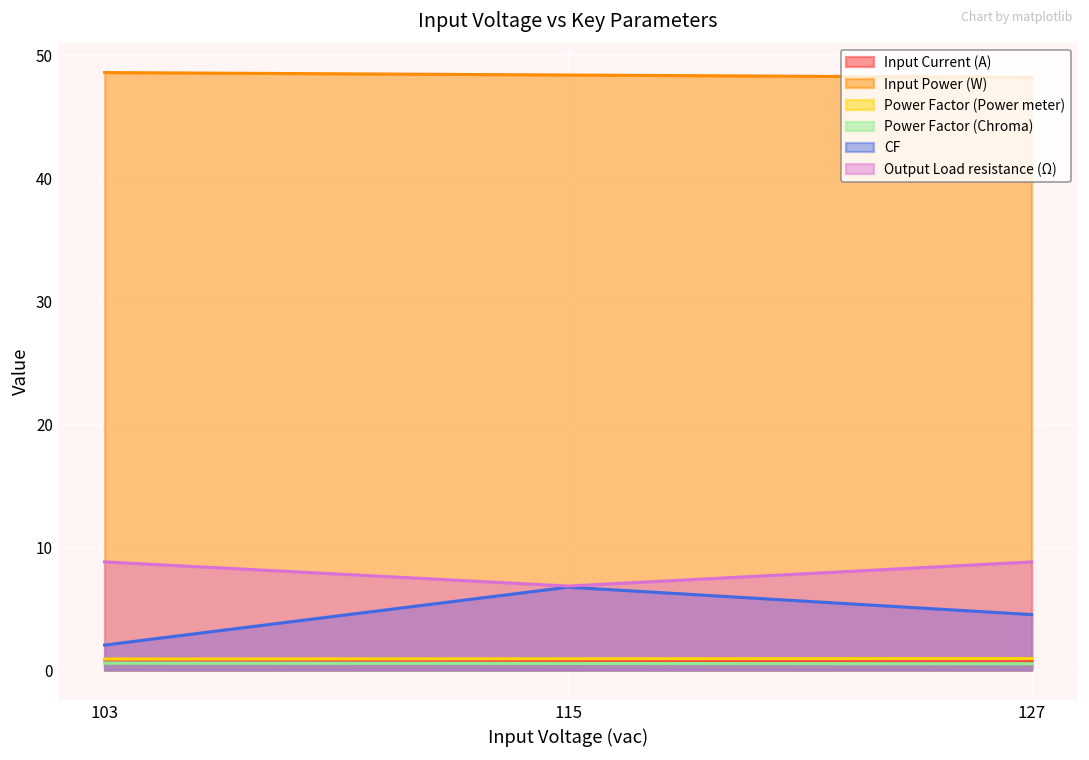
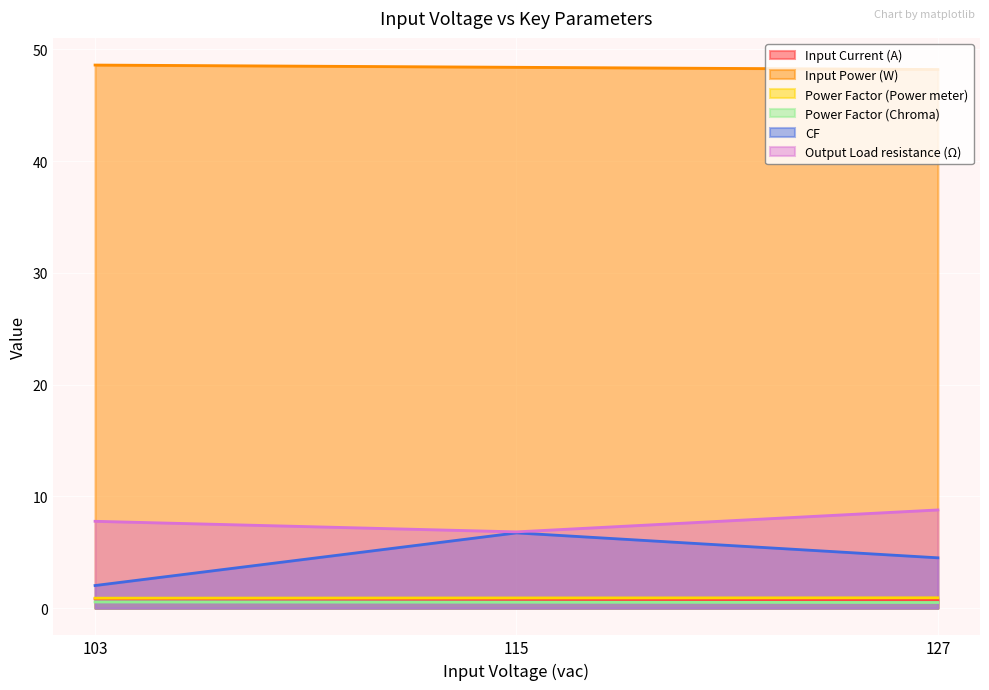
  {
    "Power Factor (Chroma)": {
      "103": 0.6,
      "115": 0.5
    },
    "CF": {
      "103": 2.0,
      "127": 4.5
    },
    "Output Load resistance (Ω)": {
-     "103": 8.8,
+     "103": 7.8,
      "127": 8.8
    }
  }
